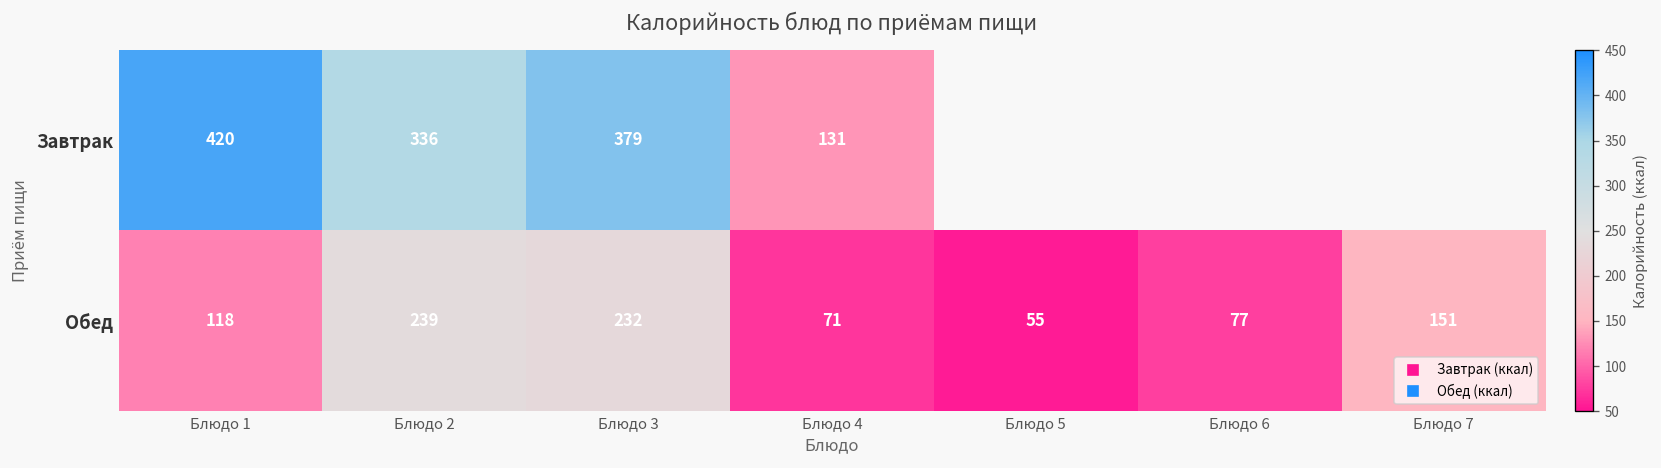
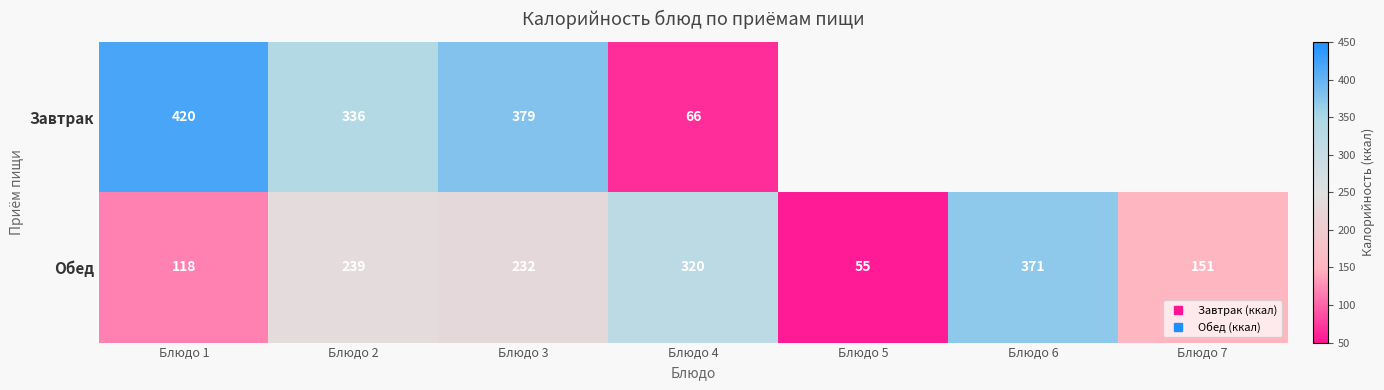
  {
    "Завтрак": {
      "Блюдо 1": 420,
      "Блюдо 2": 336,
      "Блюдо 3": 379,
-     "Блюдо 4": 131
+     "Блюдо 4": 66
    },
    "Обед": {
      "Блюдо 1": 118,
-     "Блюдо 4": 71,
+     "Блюдо 4": 320,
      "Блюдо 5": 55,
-     "Блюдо 6": 77,
+     "Блюдо 6": 371,
      "Блюдо 7": 151
    }
  }
